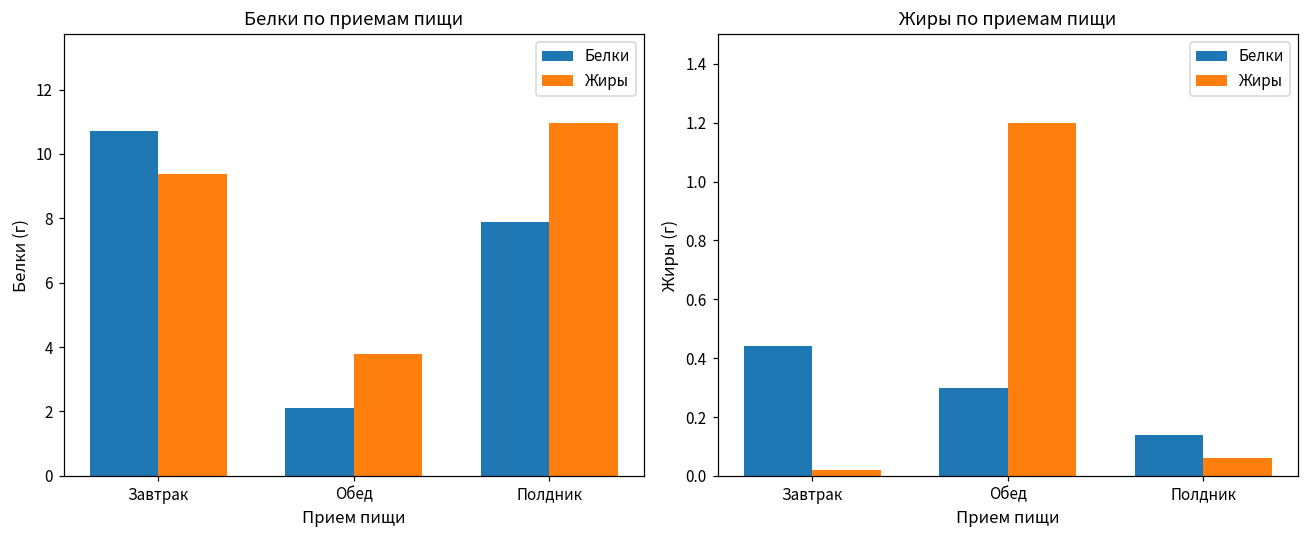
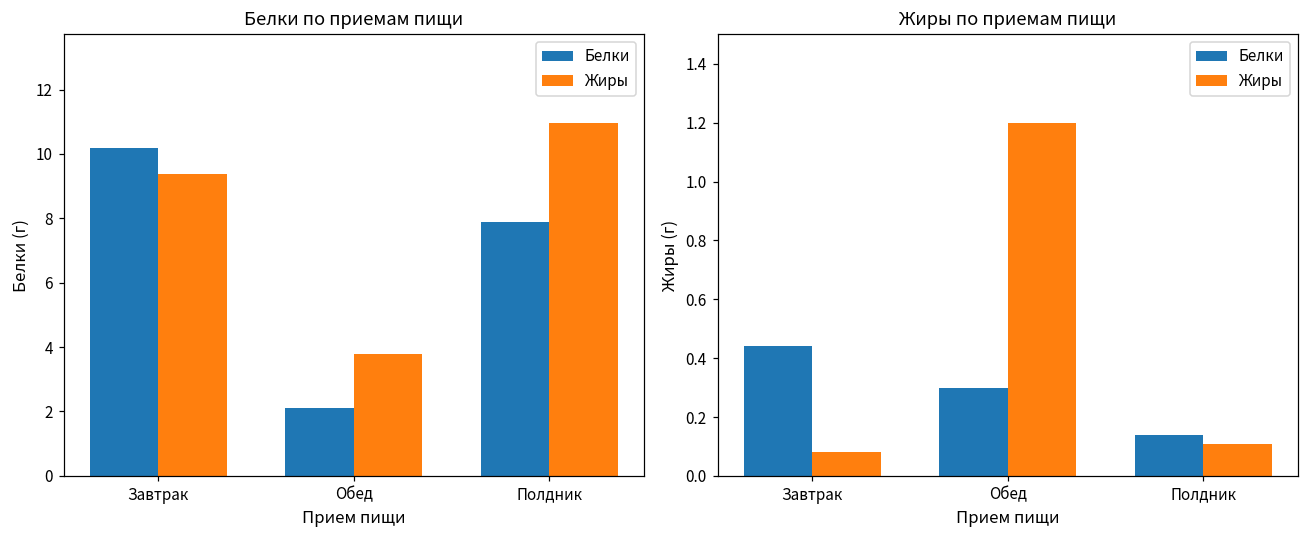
  {
    "Белки по приемам пищи": {
      "Белки": {
-       "Завтрак": 10.7,
+       "Завтрак": 10.2,
        "Обед": 2.1,
        "Полдник": 7.9
      },
      "Жиры": {
        "Завтрак": 9.4,
        "Обед": 3.8,
        "Полдник": 11.0
      }
    },
    "Жиры по приемам пищи": {
      "Белки": {
        "Завтрак": 0.44,
        "Обед": 0.30,
        "Полдник": 0.14
      },
      "Жиры": {
-       "Завтрак": 0.02,
+       "Завтрак": 0.08,
        "Обед": 1.20,
-       "Полдник": 0.06
+       "Полдник": 0.11
      }
    }
  }
